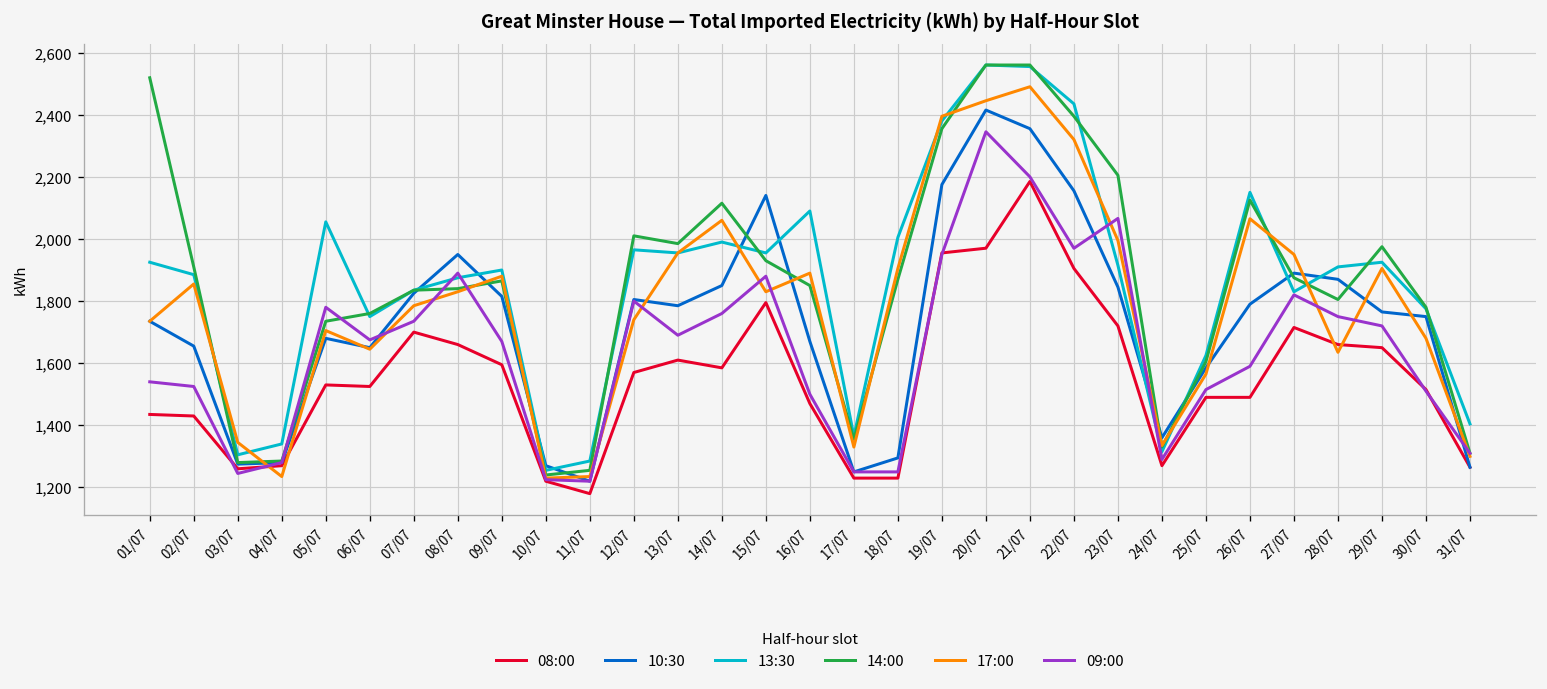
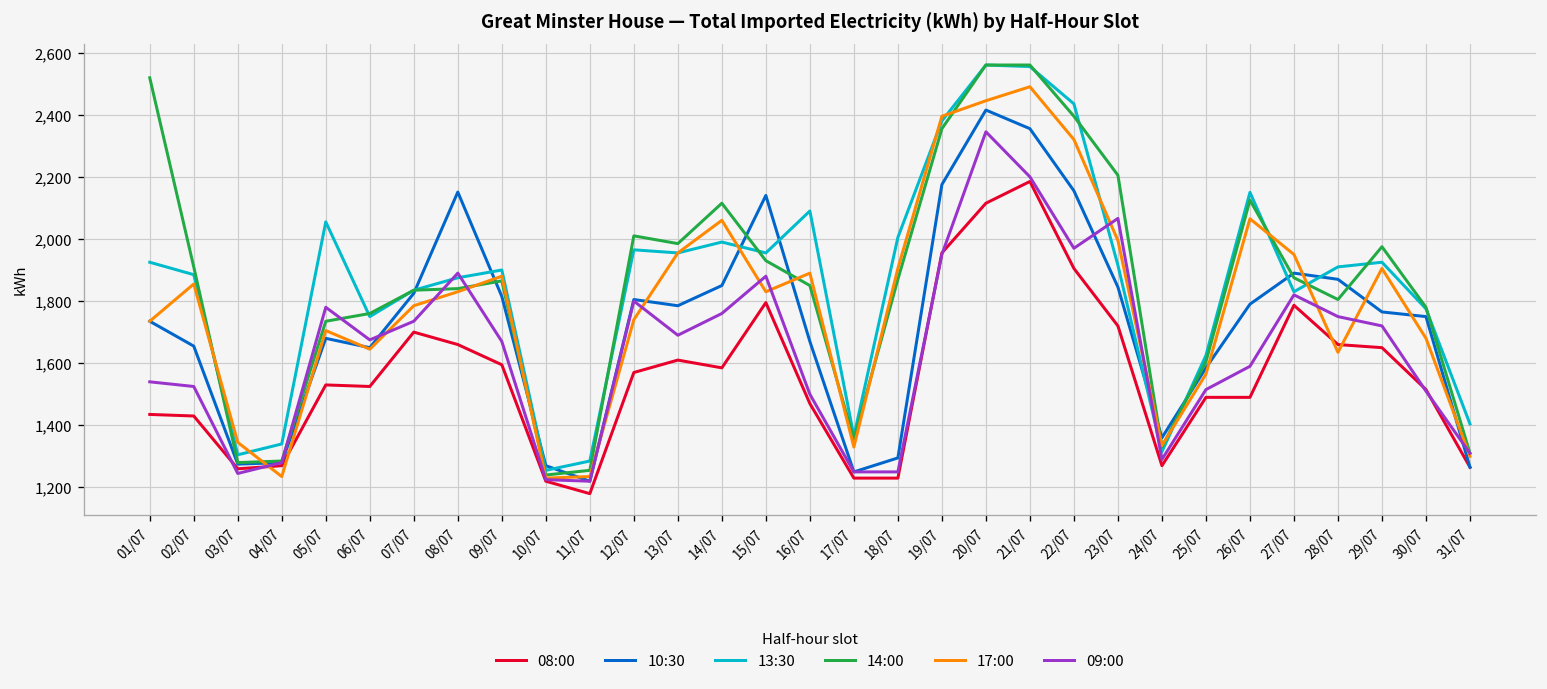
  {
    "08:00": {
      "01/07": "1,440",
      "02/07": "1,430",
      "03/07": "1,260",
      "04/07": "1,270",
      "05/07": "1,530",
      "06/07": "1,530",
      "07/07": "1,700",
      "08/07": "1,660",
      "09/07": "1,600",
      "11/07": "1,180",
      "12/07": "1,570",
      "13/07": "1,610",
      "14/07": "1,590",
      "15/07": "1,800",
      "16/07": "1,470",
      "17/07": "1,230",
      "18/07": "1,230",
-     "20/07": "1,970",
+     "20/07": "2,120",
      "21/07": "2,190",
      "22/07": "1,910",
      "23/07": "1,720",
      "24/07": "1,270",
      "25/07": "1,490",
      "26/07": "1,490",
-     "27/07": "1,720",
+     "27/07": "1,790",
      "28/07": "1,660",
      "29/07": "1,650"
    },
    "10:30": {
      "02/07": "1,660",
      "05/07": "1,680",
      "07/07": "1,830",
-     "08/07": "1,950",
+     "08/07": "2,150",
      "09/07": "1,820",
      "10/07": "1,270",
      "13/07": "1,790",
      "14/07": "1,850",
      "15/07": "2,140",
      "16/07": "1,670",
      "18/07": "1,300",
      "19/07": "2,180",
      "20/07": "2,420",
      "21/07": "2,360",
      "22/07": "2,160",
      "23/07": "1,850",
      "24/07": "1,360",
      "25/07": "1,590",
      "26/07": "1,790",
      "27/07": "1,890",
      "28/07": "1,870",
      "29/07": "1,770",
      "30/07": "1,750"
    },
    "13:30": {
      "01/07": "1,930",
      "02/07": "1,890",
      "03/07": "1,310",
      "04/07": "1,340",
      "05/07": "2,060",
      "06/07": "1,750",
      "08/07": "1,880",
      "09/07": "1,900",
      "10/07": "1,260",
      "11/07": "1,290",
      "12/07": "1,970",
      "14/07": "1,990",
      "15/07": "1,960",
      "16/07": "2,090",
      "17/07": "1,370",
      "18/07": "2,010",
      "19/07": "2,380",
      "22/07": "2,440",
      "23/07": "1,920",
      "24/07": "1,320",
      "25/07": "1,630",
      "26/07": "2,150",
      "28/07": "1,910",
      "29/07": "1,930",
      "31/07": "1,400"
    },
    "14:00": {
      "01/07": "2,520",
      "02/07": "1,910",
      "05/07": "1,740",
      "06/07": "1,760",
      "08/07": "1,840",
      "09/07": "1,870",
      "10/07": "1,240",
      "11/07": "1,260",
      "12/07": "2,010",
      "13/07": "1,990",
      "14/07": "2,120",
      "15/07": "1,930",
      "16/07": "1,850",
      "17/07": "1,360",
      "18/07": "1,870",
      "19/07": "2,360",
      "22/07": "2,400",
      "23/07": "2,210",
      "25/07": "1,610",
      "26/07": "2,130",
      "27/07": "1,880",
      "28/07": "1,810",
      "29/07": "1,980"
    },
    "17:00": {
      "02/07": "1,860",
      "03/07": "1,350",
      "04/07": "1,240",
      "05/07": "1,710",
      "07/07": "1,790",
      "08/07": "1,830",
      "09/07": "1,880",
      "11/07": "1,240",
      "12/07": "1,740",
      "14/07": "2,060",
      "15/07": "1,830",
      "16/07": "1,890",
      "17/07": "1,330",
      "18/07": "1,910",
      "19/07": "2,400",
      "20/07": "2,450",
      "21/07": "2,490",
      "22/07": "2,320",
      "23/07": "2,000",
      "25/07": "1,570",
      "26/07": "2,070",
      "27/07": "1,950",
      "28/07": "1,640",
      "29/07": "1,910",
      "30/07": "1,680"
    },
    "09:00": {
      "01/07": "1,540",
      "02/07": "1,530",
      "03/07": "1,250",
      "05/07": "1,780",
      "06/07": "1,680",
      "07/07": "1,740",
      "08/07": "1,890",
      "09/07": "1,670",
      "13/07": "1,690",
      "14/07": "1,760",
      "15/07": "1,880",
      "16/07": "1,500",
      "18/07": "1,250",
      "20/07": "2,350",
      "21/07": "2,200",
      "22/07": "1,970",
      "23/07": "2,070",
      "24/07": "1,290",
      "25/07": "1,520",
      "26/07": "1,590",
      "28/07": "1,750",
      "29/07": "1,720"
    }
  }
